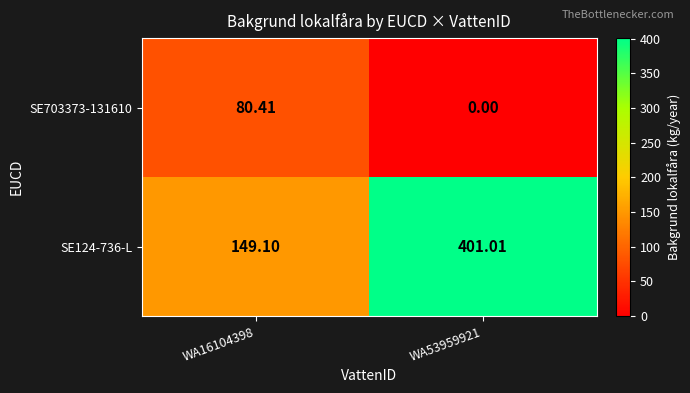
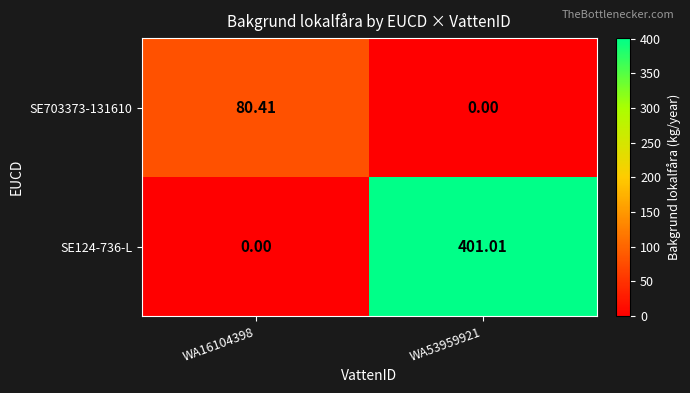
  {
    "SE703373-131610": {
      "WA16104398": 80.41,
      "WA53959921": 0.00
    },
    "SE124-736-L": {
-     "WA16104398": 149.10,
+     "WA16104398": 0.00,
      "WA53959921": 401.01
    }
  }
